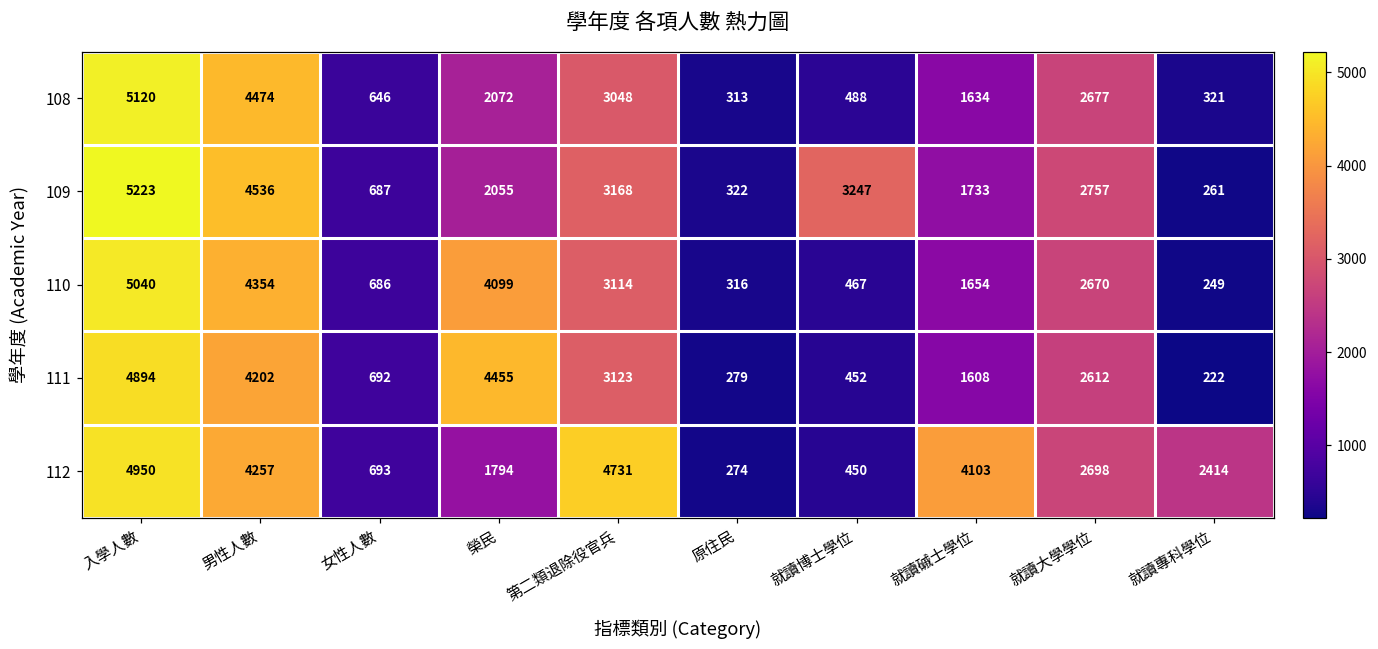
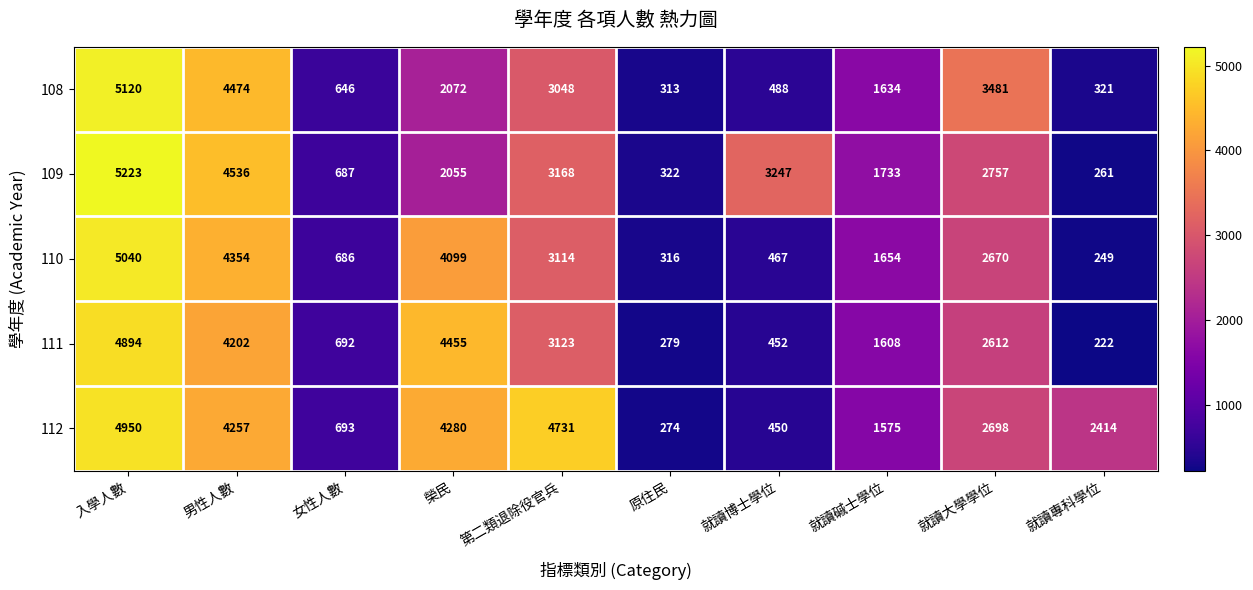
  {
    "108": {
      "入學人數": 5120,
      "男性人數": 4474,
      "女性人數": 646,
      "榮民": 2072,
      "第二類退除役官兵": 3048,
      "原住民": 313,
      "就讀博士學位": 488,
      "就讀磩士學位": 1634,
-     "就讀大學學位": 2677,
+     "就讀大學學位": 3481,
      "就讀專科學位": 321
    },
    "109": {
      "入學人數": 5223,
      "男性人數": 4536,
      "女性人數": 687,
      "榮民": 2055,
      "第二類退除役官兵": 3168,
      "原住民": 322,
      "就讀博士學位": 3247,
      "就讀磩士學位": 1733,
      "就讀大學學位": 2757,
      "就讀專科學位": 261
    },
    "110": {
      "入學人數": 5040,
      "男性人數": 4354,
      "女性人數": 686,
      "榮民": 4099,
      "第二類退除役官兵": 3114,
      "原住民": 316,
      "就讀博士學位": 467,
      "就讀磩士學位": 1654,
      "就讀大學學位": 2670,
      "就讀專科學位": 249
    },
    "111": {
      "入學人數": 4894,
      "男性人數": 4202,
      "女性人數": 692,
      "榮民": 4455,
      "第二類退除役官兵": 3123,
      "原住民": 279,
      "就讀博士學位": 452,
      "就讀磩士學位": 1608,
      "就讀大學學位": 2612,
      "就讀專科學位": 222
    },
    "112": {
      "入學人數": 4950,
      "男性人數": 4257,
      "女性人數": 693,
-     "榮民": 1794,
+     "榮民": 4280,
      "第二類退除役官兵": 4731,
      "原住民": 274,
      "就讀博士學位": 450,
-     "就讀磩士學位": 4103,
+     "就讀磩士學位": 1575,
      "就讀大學學位": 2698,
      "就讀專科學位": 2414
    }
  }
